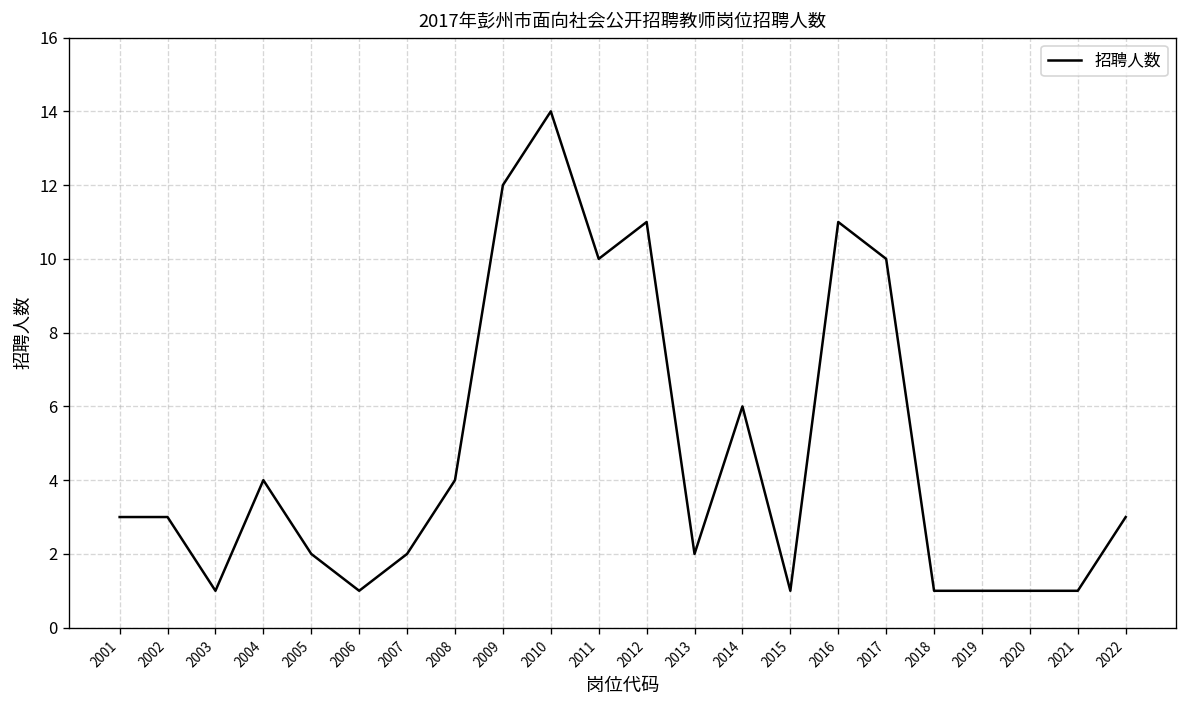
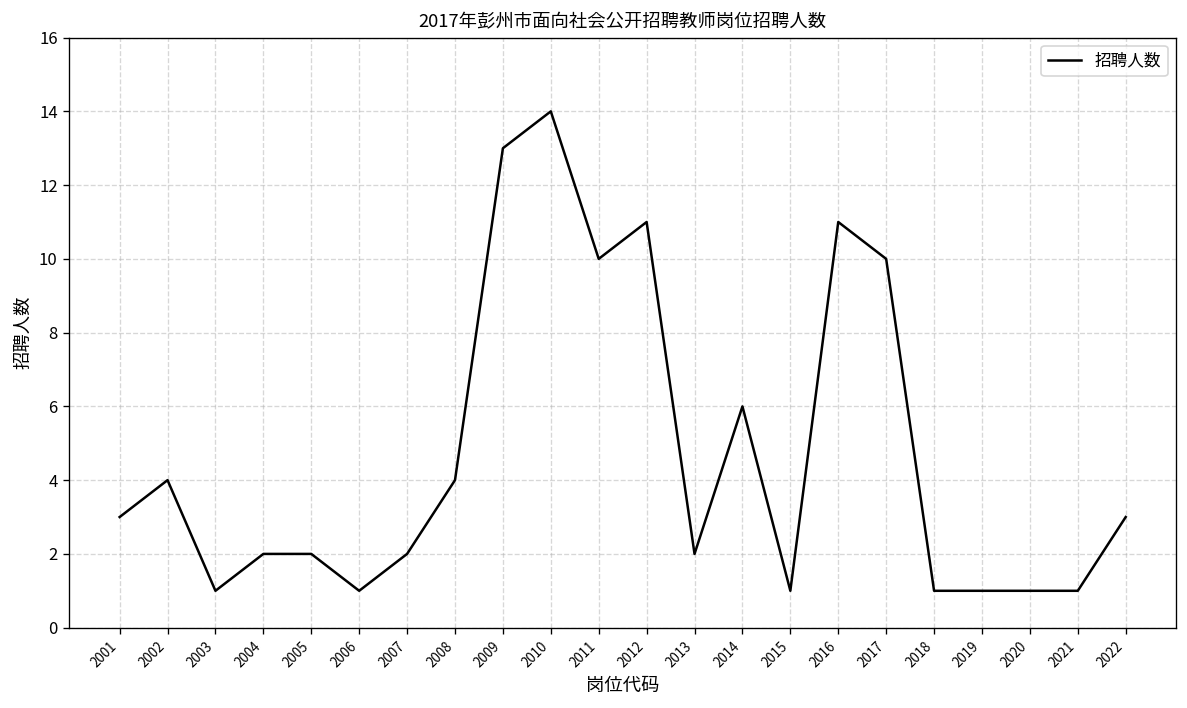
  {
    "2001": 3,
-   "2002": 3,
+   "2002": 4,
    "2003": 1,
-   "2004": 4,
+   "2004": 2,
    "2005": 2,
    "2006": 1,
    "2007": 2,
    "2008": 4,
-   "2009": 12,
+   "2009": 13,
    "2010": 14,
    "2011": 10,
    "2012": 11,
    "2013": 2,
    "2014": 6,
    "2015": 1,
    "2016": 11,
    "2017": 10,
    "2018": 1,
    "2019": 1,
    "2020": 1,
    "2021": 1,
    "2022": 3
  }
